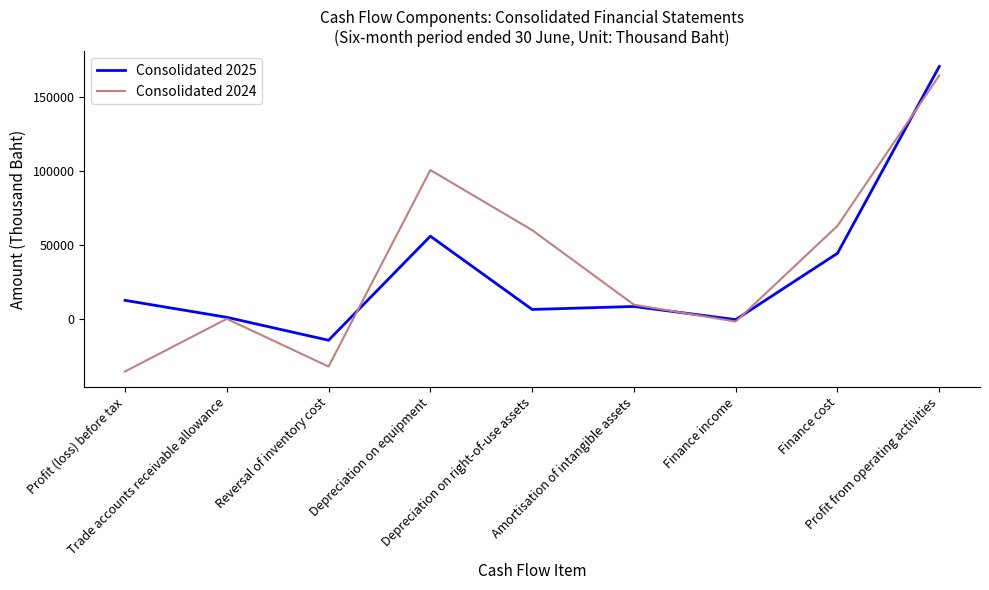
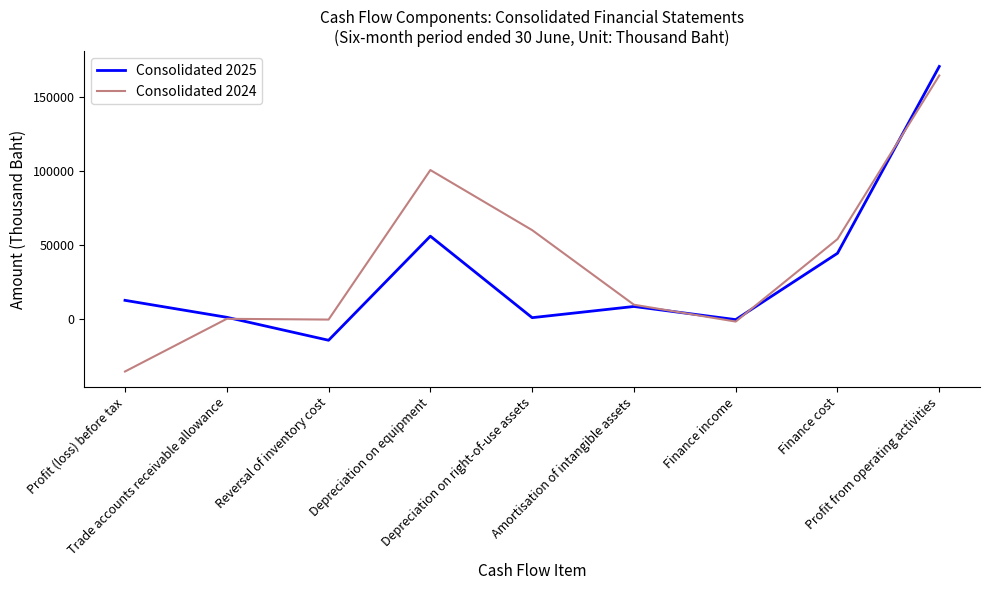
  {
    "Consolidated 2025": {
      "Profit (loss) before tax": 13000,
      "Reversal of inventory cost": -15000,
      "Depreciation on equipment": 56000,
-     "Depreciation on right-of-use assets": 6000,
+     "Depreciation on right-of-use assets": 1000,
      "Finance cost": 44000,
      "Profit from operating activities": 171000
    },
    "Consolidated 2024": {
      "Profit (loss) before tax": -36000,
-     "Reversal of inventory cost": -32000,
+     "Reversal of inventory cost": -1000,
      "Depreciation on equipment": 101000,
      "Depreciation on right-of-use assets": 60000,
-     "Finance cost": 63000,
+     "Finance cost": 54000,
      "Profit from operating activities": 165000
    }
  }
